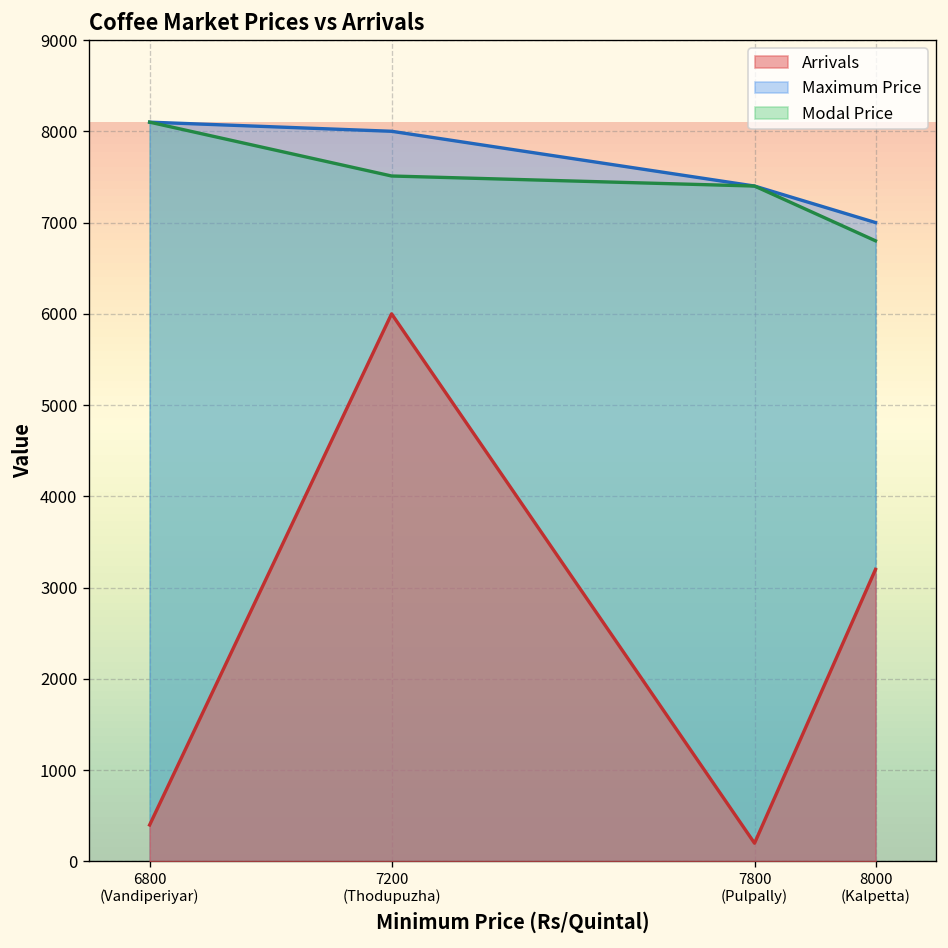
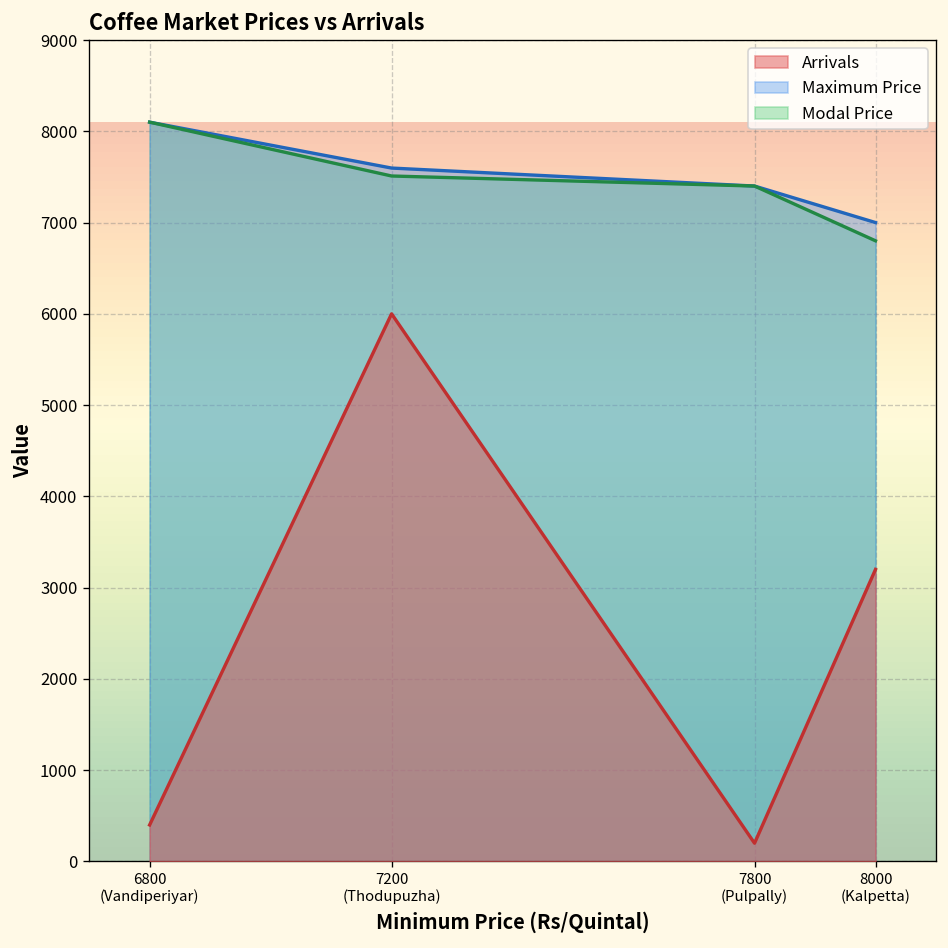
  {
    "Arrivals": {
      "6800 (Vandiperiyar)": 400,
      "7200 (Thodupuzha)": 6000,
      "7800 (Pulpally)": 200,
      "8000 (Kalpetta)": 3200
    },
    "Maximum Price": {
-     "7200 (Thodupuzha)": 8000,
+     "7200 (Thodupuzha)": 7600,
      "8000 (Kalpetta)": 7000
    },
    "Modal Price": {
      "7200 (Thodupuzha)": 7500,
      "8000 (Kalpetta)": 6800
    }
  }
